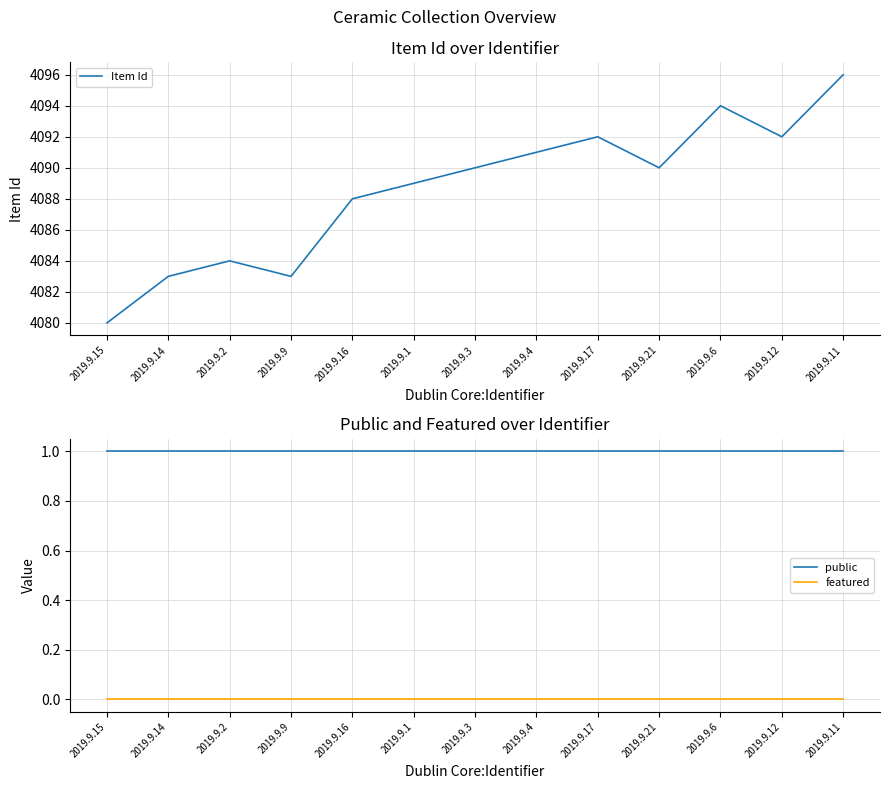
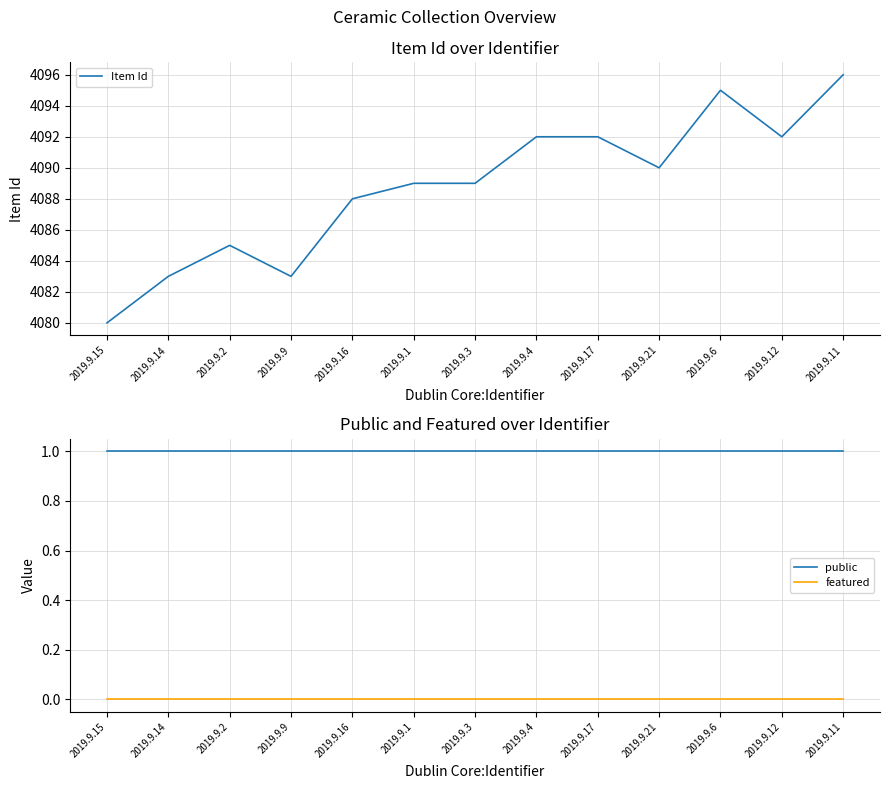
  {
    "Item Id over Identifier": {
      "2019.9.15": 4080,
      "2019.9.14": 4083,
-     "2019.9.2": 4084,
+     "2019.9.2": 4085,
      "2019.9.9": 4083,
      "2019.9.16": 4088,
      "2019.9.1": 4089,
-     "2019.9.3": 4090,
-     "2019.9.4": 4091,
+     "2019.9.3": 4089,
+     "2019.9.4": 4092,
      "2019.9.17": 4092,
      "2019.9.21": 4090,
-     "2019.9.6": 4094,
+     "2019.9.6": 4095,
      "2019.9.12": 4092,
      "2019.9.11": 4096
    },
    "Public and Featured over Identifier": {
      "public": {
        "2019.9.15": 1.00,
        "2019.9.14": 1.00,
        "2019.9.2": 1.00,
        "2019.9.9": 1.00,
        "2019.9.16": 1.00,
        "2019.9.1": 1.00,
        "2019.9.3": 1.00,
        "2019.9.4": 1.00,
        "2019.9.17": 1.00,
        "2019.9.21": 1.00,
        "2019.9.6": 1.00,
        "2019.9.12": 1.00,
        "2019.9.11": 1.00
      },
      "featured": {
        "2019.9.15": 0.00,
        "2019.9.14": 0.00,
        "2019.9.2": 0.00,
        "2019.9.9": 0.00,
        "2019.9.16": 0.00,
        "2019.9.1": 0.00,
        "2019.9.3": 0.00,
        "2019.9.4": 0.00,
        "2019.9.17": 0.00,
        "2019.9.21": 0.00,
        "2019.9.6": 0.00,
        "2019.9.12": 0.00,
        "2019.9.11": 0.00
      }
    }
  }
